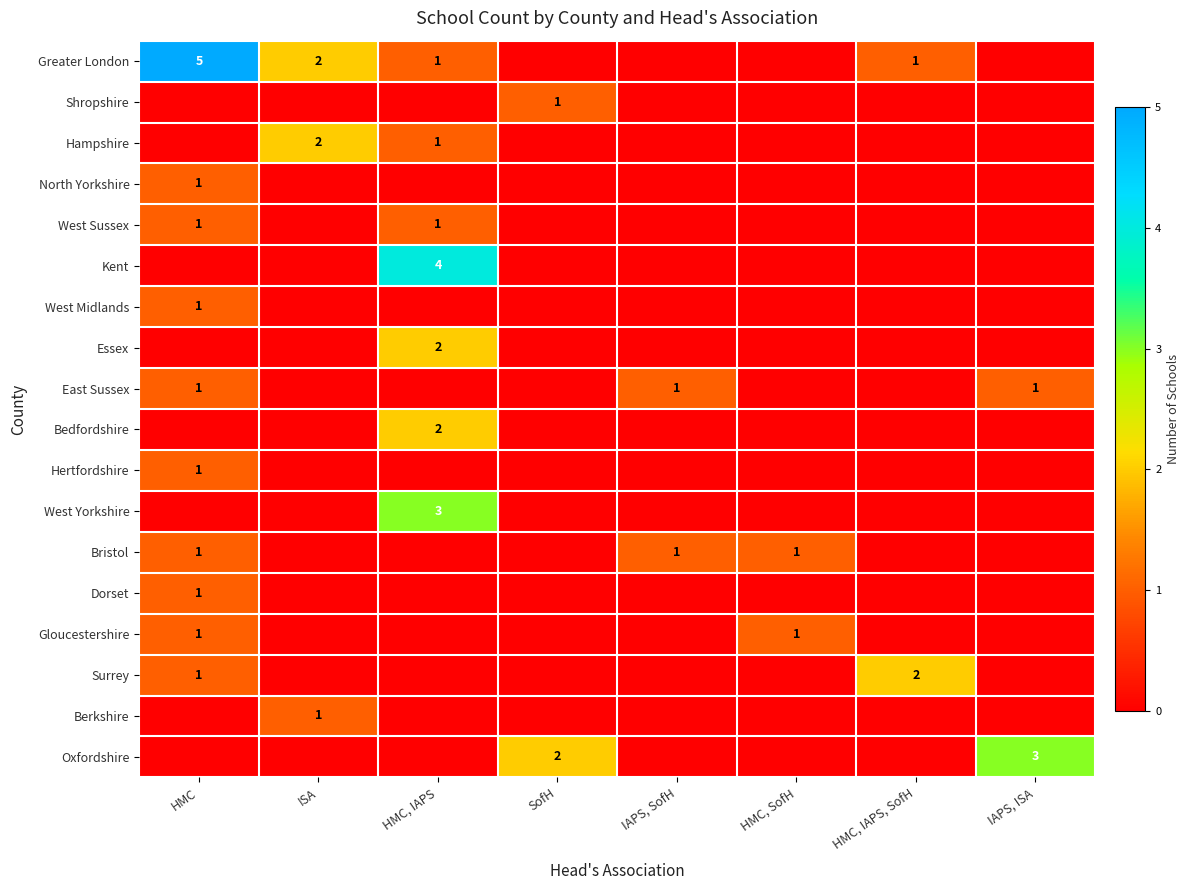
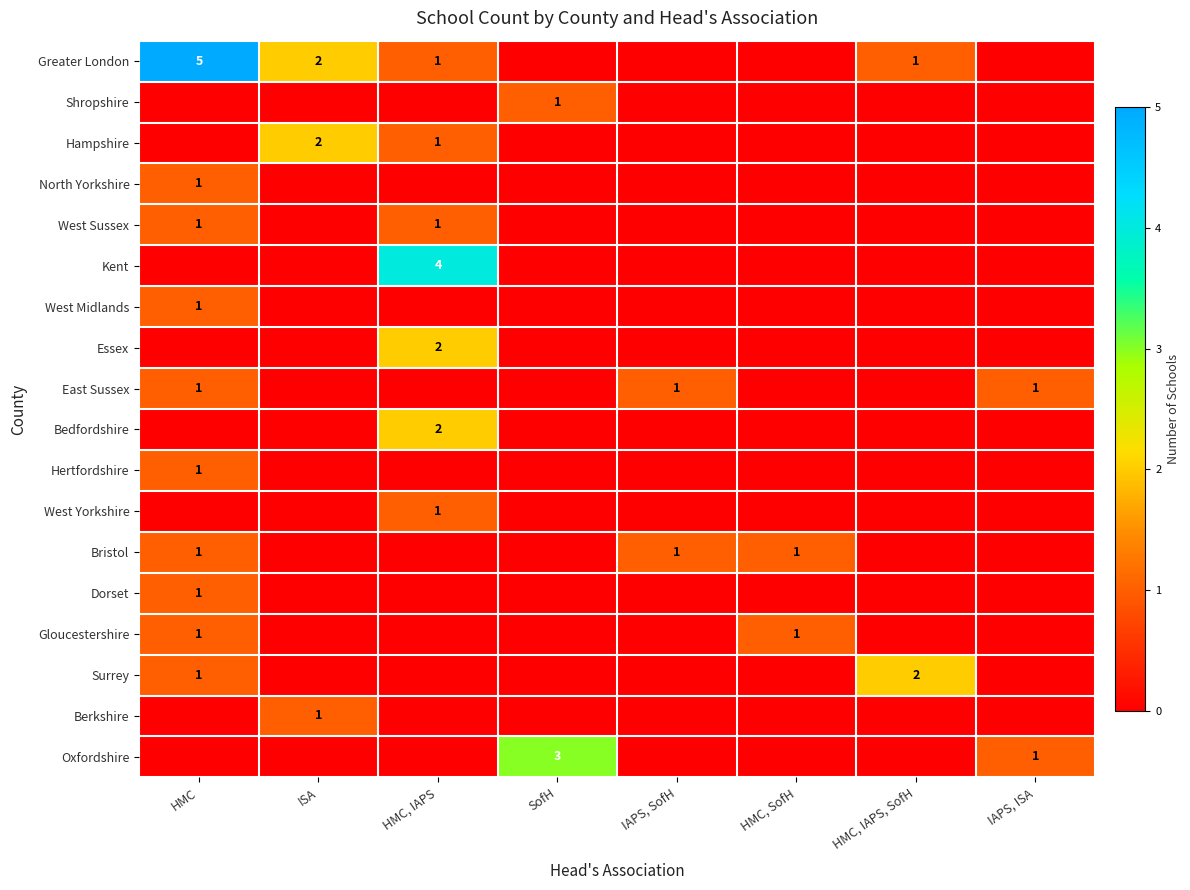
  {
    "Greater London": {
      "HMC": 5,
      "ISA": 2,
      "HMC, IAPS": 1,
      "HMC, IAPS, SofH": 1
    },
    "Shropshire": {
      "SofH": 1
    },
    "Hampshire": {
      "ISA": 2,
      "HMC, IAPS": 1
    },
    "North Yorkshire": {
      "HMC": 1
    },
    "West Sussex": {
      "HMC": 1,
      "HMC, IAPS": 1
    },
    "Kent": {
      "HMC, IAPS": 4
    },
    "West Midlands": {
      "HMC": 1
    },
    "Essex": {
      "HMC, IAPS": 2
    },
    "East Sussex": {
      "HMC": 1,
      "IAPS, SofH": 1,
      "IAPS, ISA": 1
    },
    "Bedfordshire": {
      "HMC, IAPS": 2
    },
    "Hertfordshire": {
      "HMC": 1
    },
    "West Yorkshire": {
-     "HMC, IAPS": 3
+     "HMC, IAPS": 1
    },
    "Bristol": {
      "HMC": 1,
      "IAPS, SofH": 1,
      "HMC, SofH": 1
    },
    "Dorset": {
      "HMC": 1
    },
    "Gloucestershire": {
      "HMC": 1,
      "HMC, SofH": 1
    },
    "Surrey": {
      "HMC": 1,
      "HMC, IAPS, SofH": 2
    },
    "Berkshire": {
      "ISA": 1
    },
    "Oxfordshire": {
-     "SofH": 2,
-     "IAPS, ISA": 3
+     "SofH": 3,
+     "IAPS, ISA": 1
    }
  }
